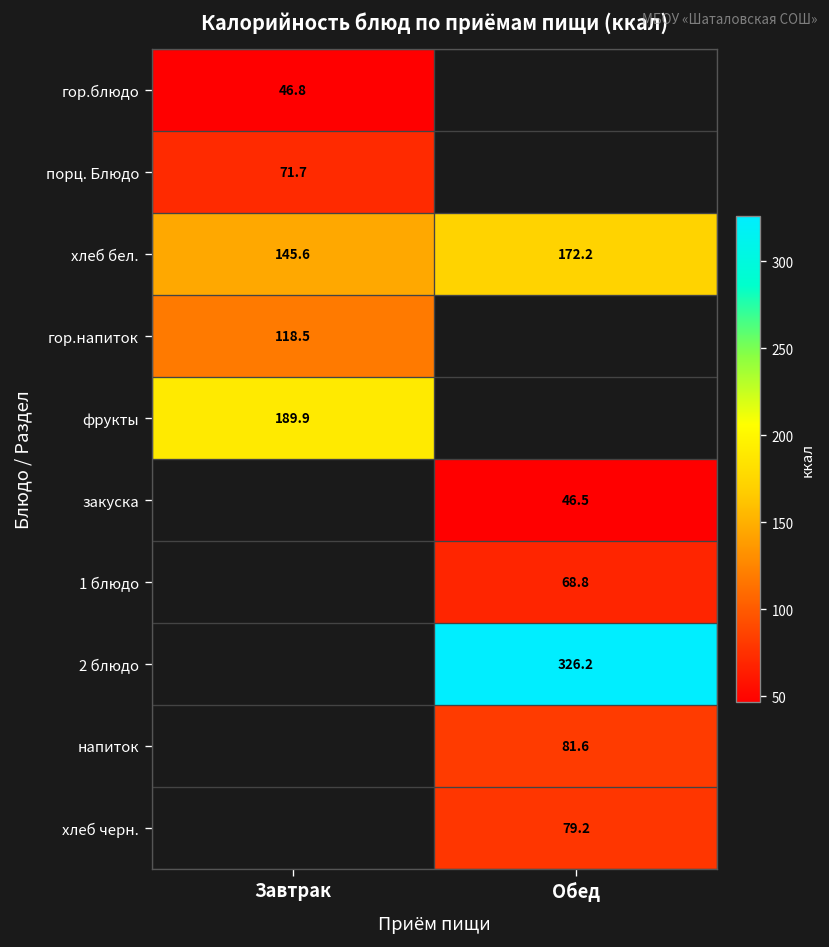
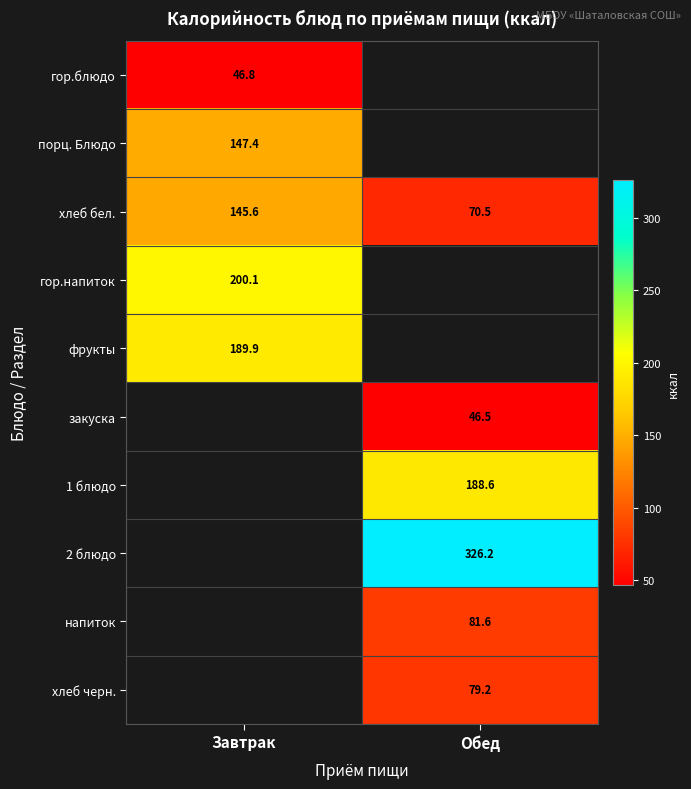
  {
    "гор.блюдо": {
      "Завтрак": 46.8
    },
    "порц. Блюдо": {
-     "Завтрак": 71.7
+     "Завтрак": 147.4
    },
    "хлеб бел.": {
      "Завтрак": 145.6,
-     "Обед": 172.2
+     "Обед": 70.5
    },
    "гор.напиток": {
-     "Завтрак": 118.5
+     "Завтрак": 200.1
    },
    "фрукты": {
      "Завтрак": 189.9
    },
    "закуска": {
      "Обед": 46.5
    },
    "1 блюдо": {
-     "Обед": 68.8
+     "Обед": 188.6
    },
    "2 блюдо": {
      "Обед": 326.2
    },
    "напиток": {
      "Обед": 81.6
    },
    "хлеб черн.": {
      "Обед": 79.2
    }
  }
